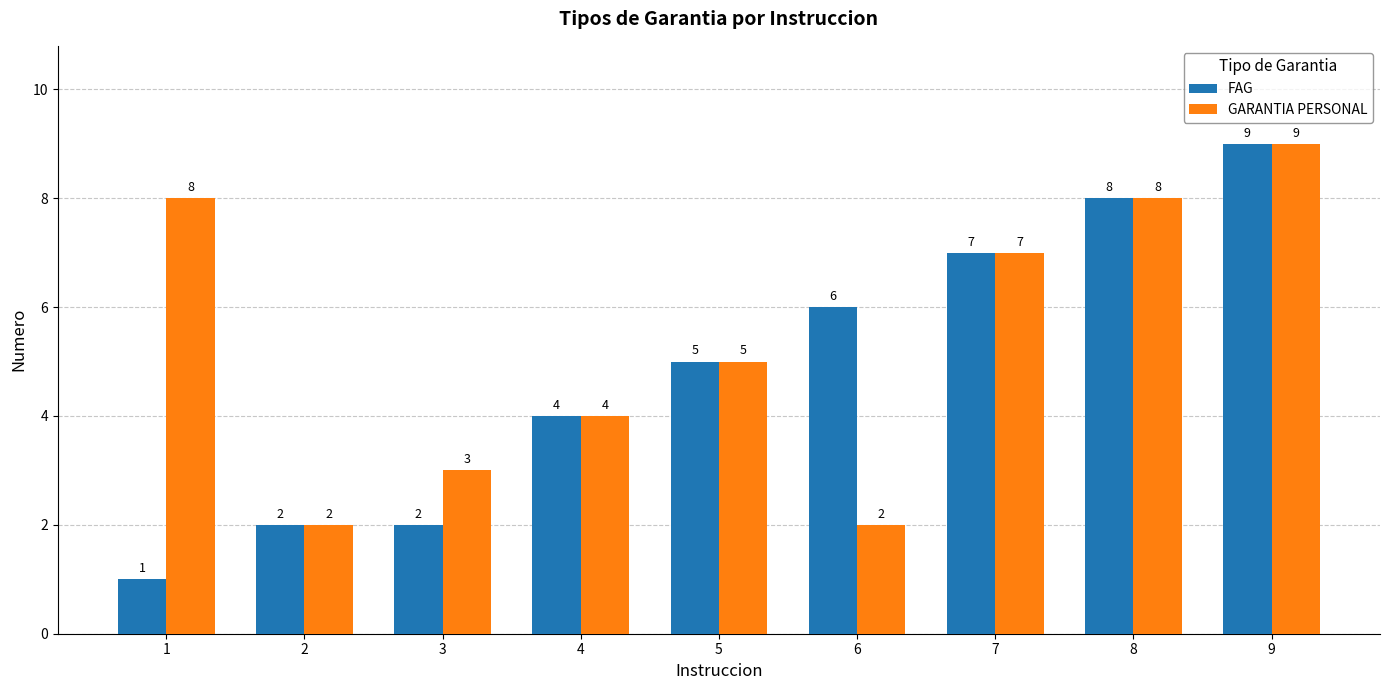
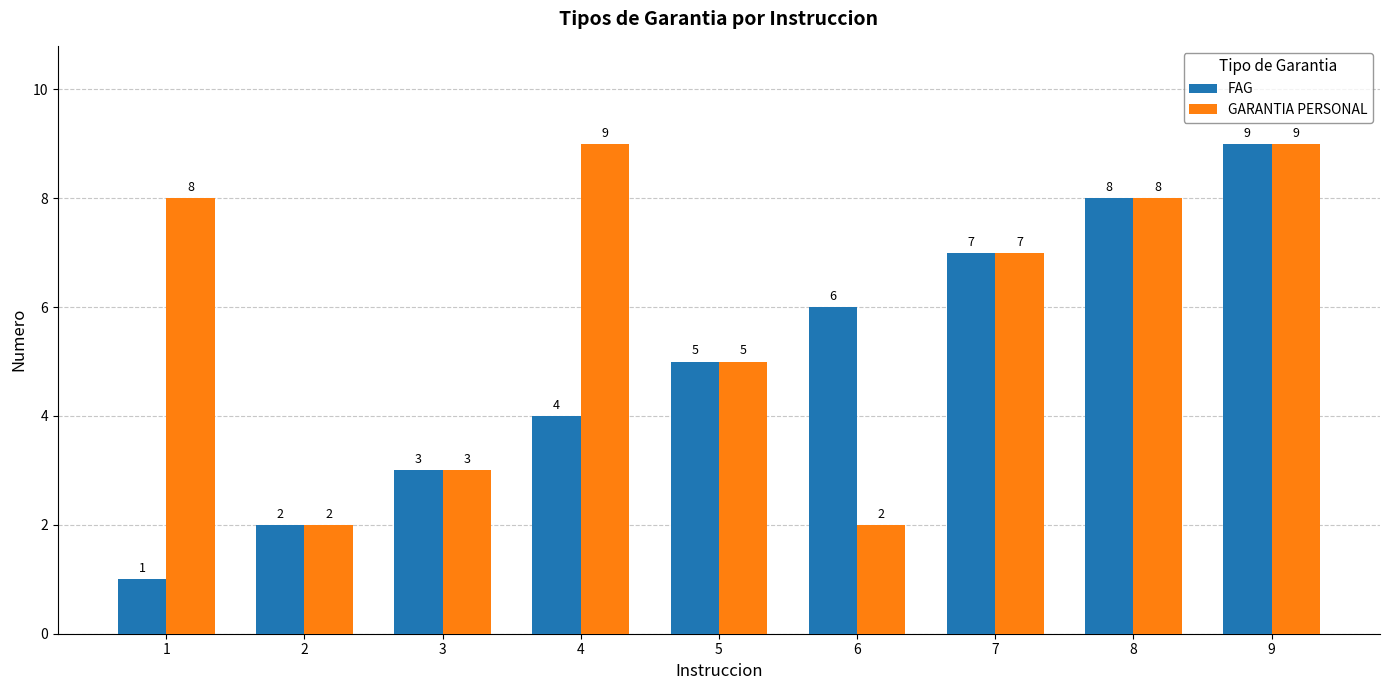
  {
    "FAG": {
      "1": 1,
      "2": 2,
-     "3": 2,
+     "3": 3,
      "4": 4,
      "5": 5,
      "6": 6,
      "7": 7,
      "8": 8,
      "9": 9
    },
    "GARANTIA PERSONAL": {
      "1": 8,
      "2": 2,
      "3": 3,
-     "4": 4,
+     "4": 9,
      "5": 5,
      "6": 2,
      "7": 7,
      "8": 8,
      "9": 9
    }
  }
